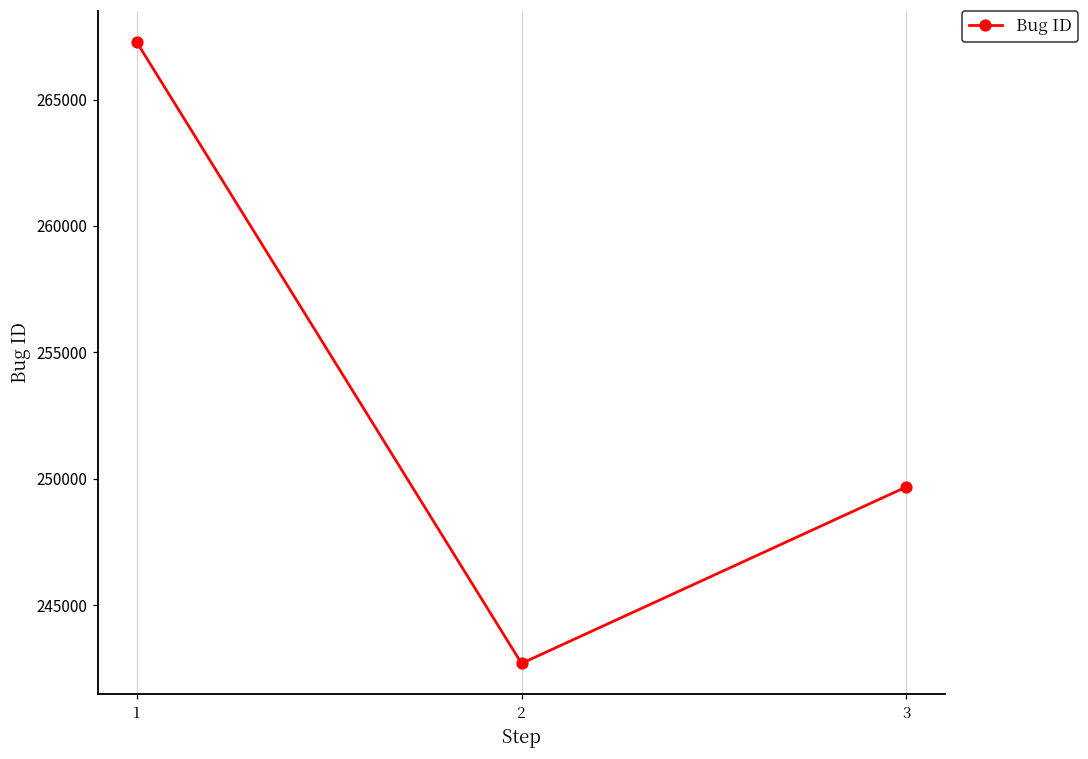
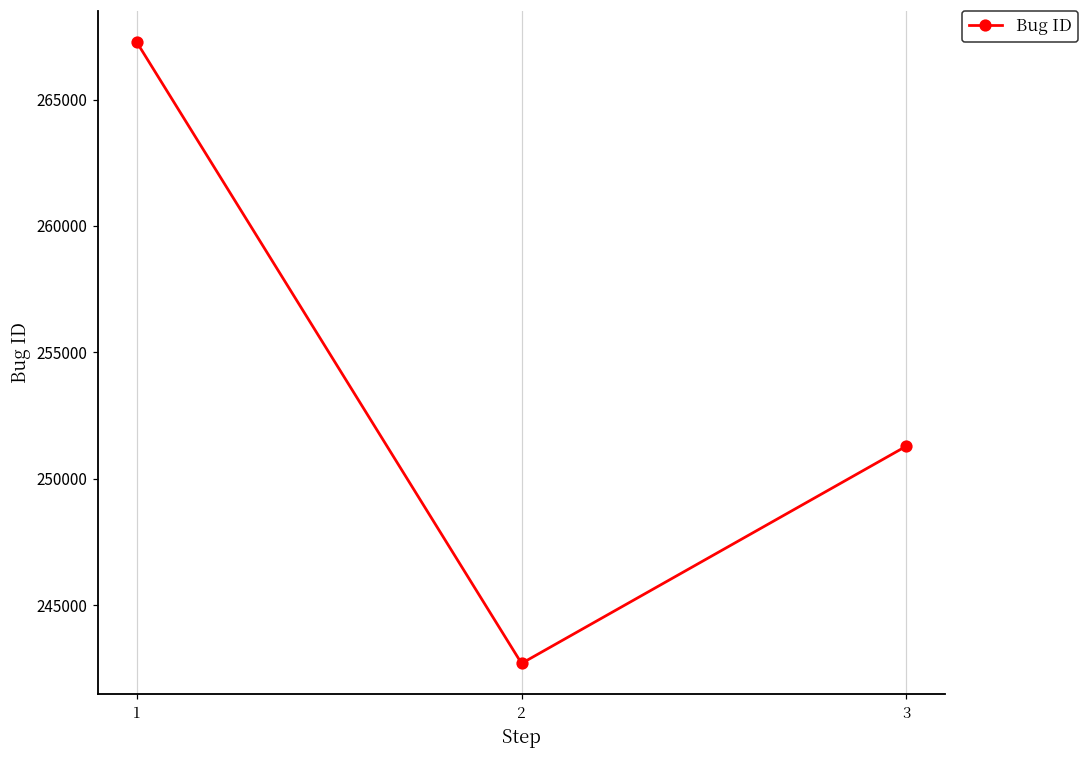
  {
    "1": 267300,
    "2": 242700,
-   "3": 249700
+   "3": 251300
  }
